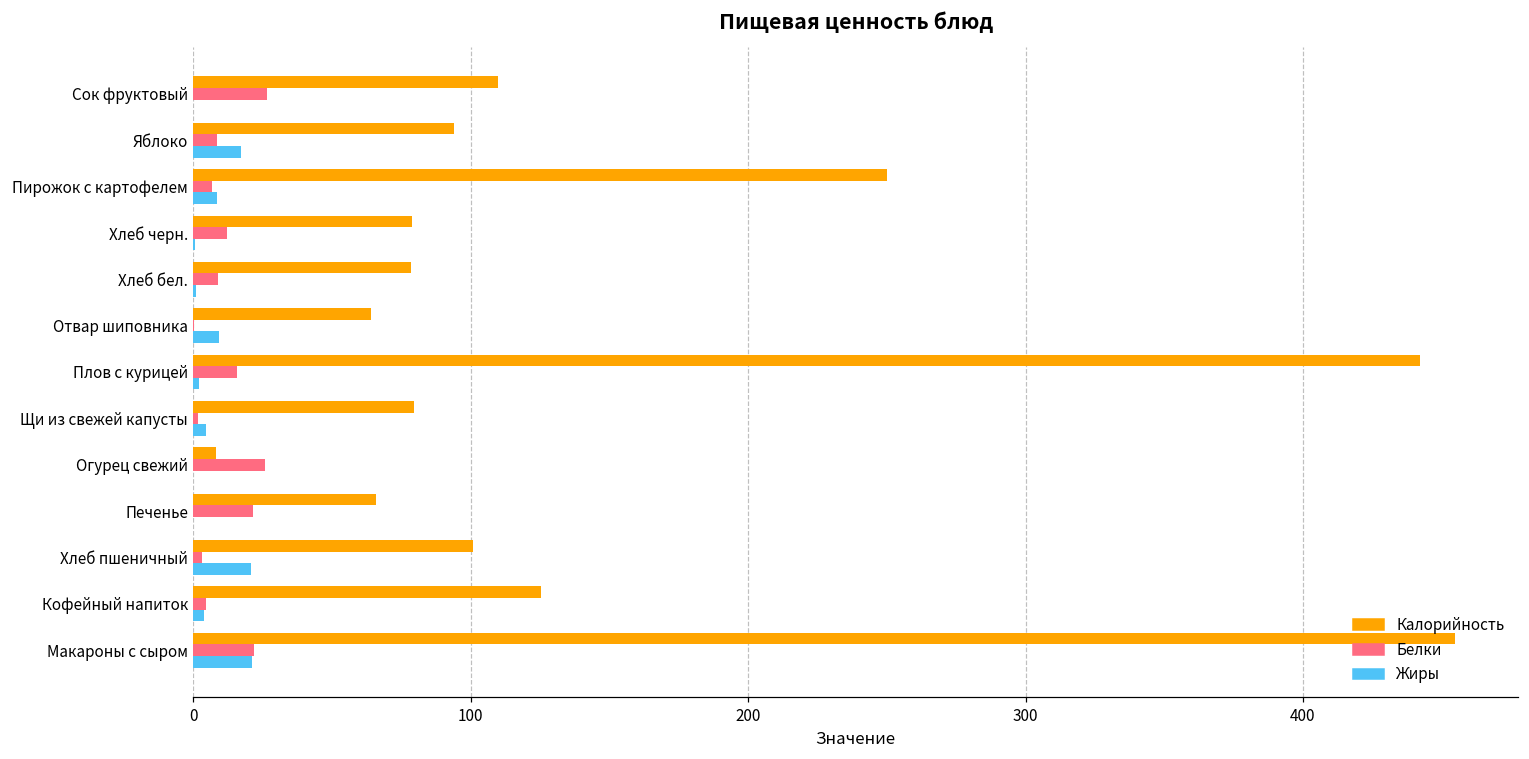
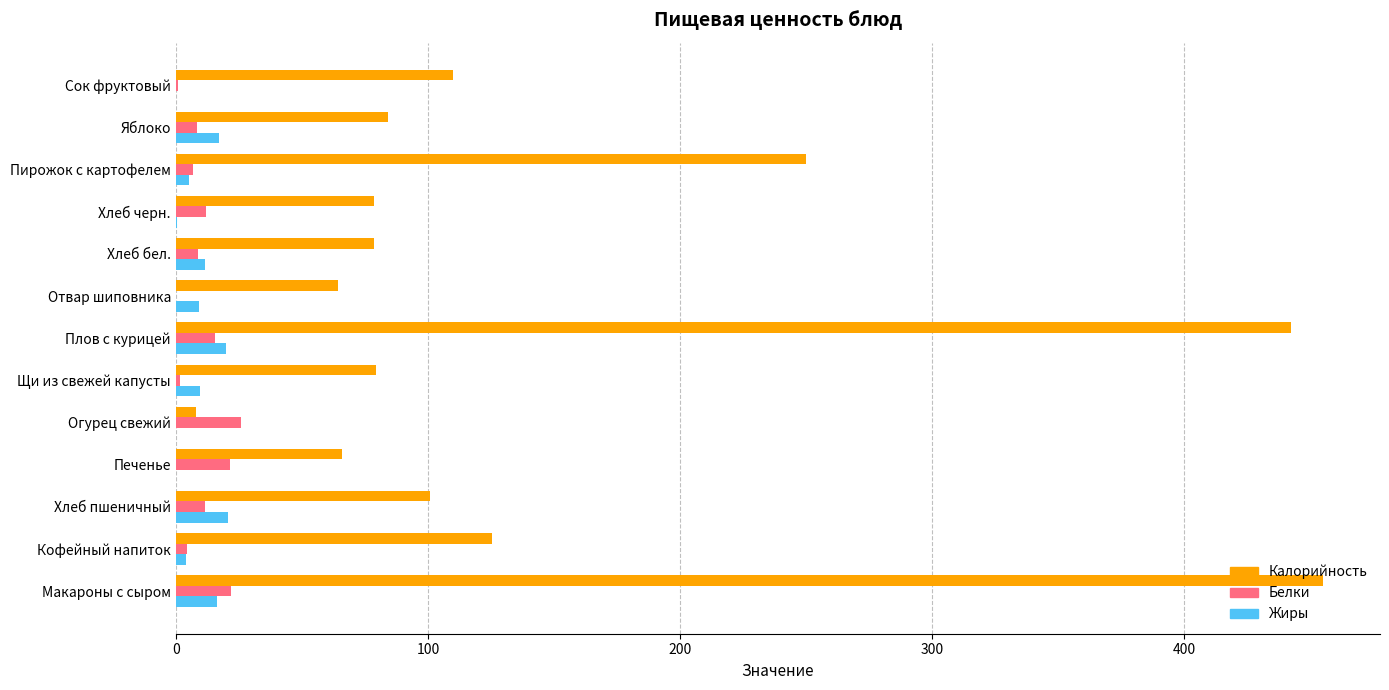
  {
    "Калорийность": {
      "Сок фруктовый": 110,
-     "Яблоко": 94,
+     "Яблоко": 84,
      "Пирожок с картофелем": 250,
      "Хлеб черн.": 79,
      "Хлеб бел.": 79,
      "Отвар шиповника": 64,
      "Плов с курицей": 442,
      "Щи из свежей капусты": 80,
      "Огурец свежий": 8,
      "Печенье": 66,
      "Хлеб пшеничный": 101,
      "Кофейный напиток": 125,
      "Макароны с сыром": 455
    },
    "Белки": {
-     "Сок фруктовый": 26,
+     "Сок фруктовый": 1,
      "Яблоко": 9,
      "Пирожок с картофелем": 7,
      "Хлеб черн.": 12,
      "Хлеб бел.": 9,
      "Плов с курицей": 16,
      "Щи из свежей капусты": 2,
      "Огурец свежий": 26,
      "Печенье": 22,
-     "Хлеб пшеничный": 3,
+     "Хлеб пшеничный": 12,
      "Кофейный напиток": 4,
      "Макароны с сыром": 22
    },
    "Жиры": {
      "Сок фруктовый": 0,
      "Яблоко": 17,
-     "Пирожок с картофелем": 9,
-     "Хлеб бел.": 1,
+     "Пирожок с картофелем": 5,
+     "Хлеб бел.": 12,
      "Отвар шиповника": 9,
-     "Плов с курицей": 2,
-     "Щи из свежей капусты": 5,
+     "Плов с курицей": 20,
+     "Щи из свежей капусты": 9,
      "Хлеб пшеничный": 21,
      "Кофейный напиток": 4,
-     "Макароны с сыром": 21
+     "Макароны с сыром": 16
    }
  }
